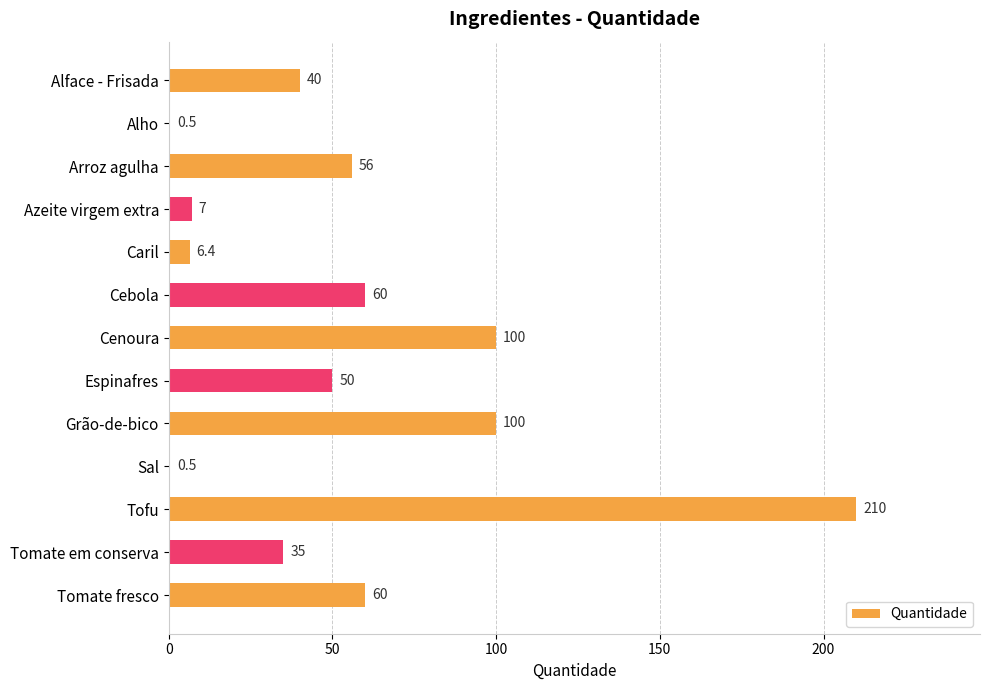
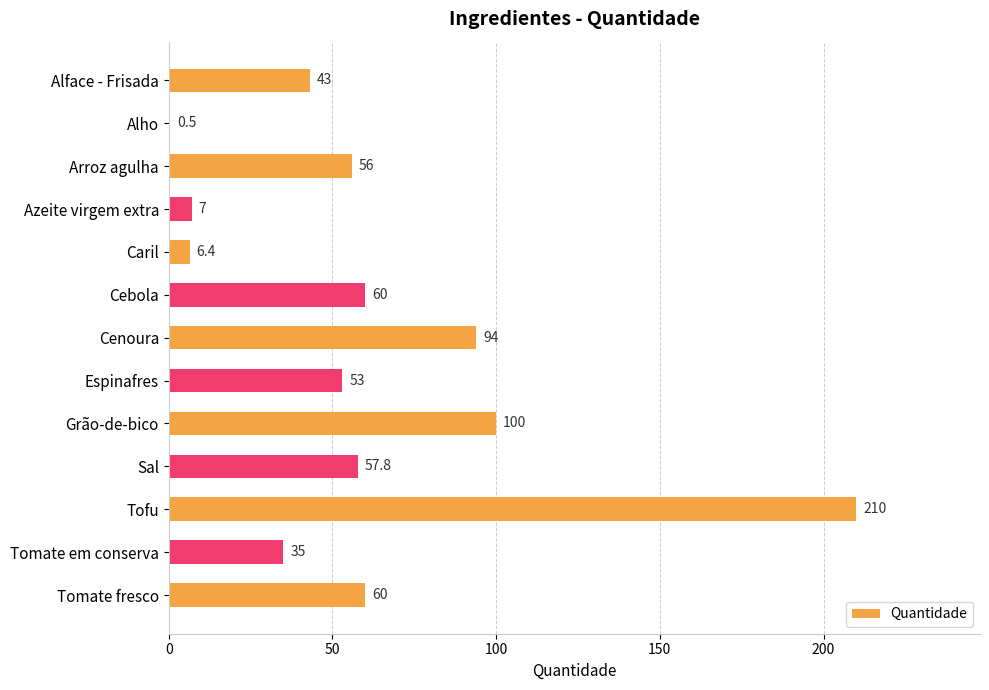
  {
-   "Alface - Frisada": 40,
+   "Alface - Frisada": 43,
    "Alho": 0.5,
    "Arroz agulha": 56,
    "Azeite virgem extra": 7,
    "Caril": 6.4,
    "Cebola": 60,
-   "Cenoura": 100,
-   "Espinafres": 50,
+   "Cenoura": 94,
+   "Espinafres": 53,
    "Grão-de-bico": 100,
-   "Sal": 0.5,
+   "Sal": 57.8,
    "Tofu": 210,
    "Tomate em conserva": 35,
    "Tomate fresco": 60
  }
